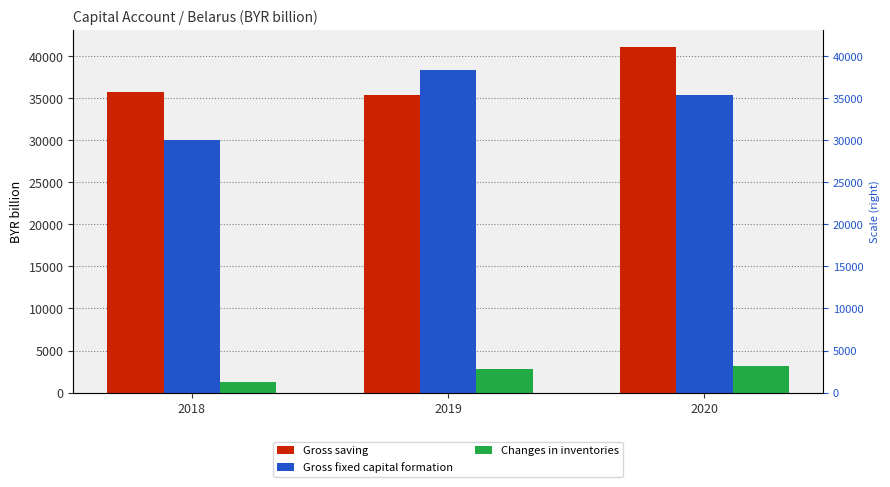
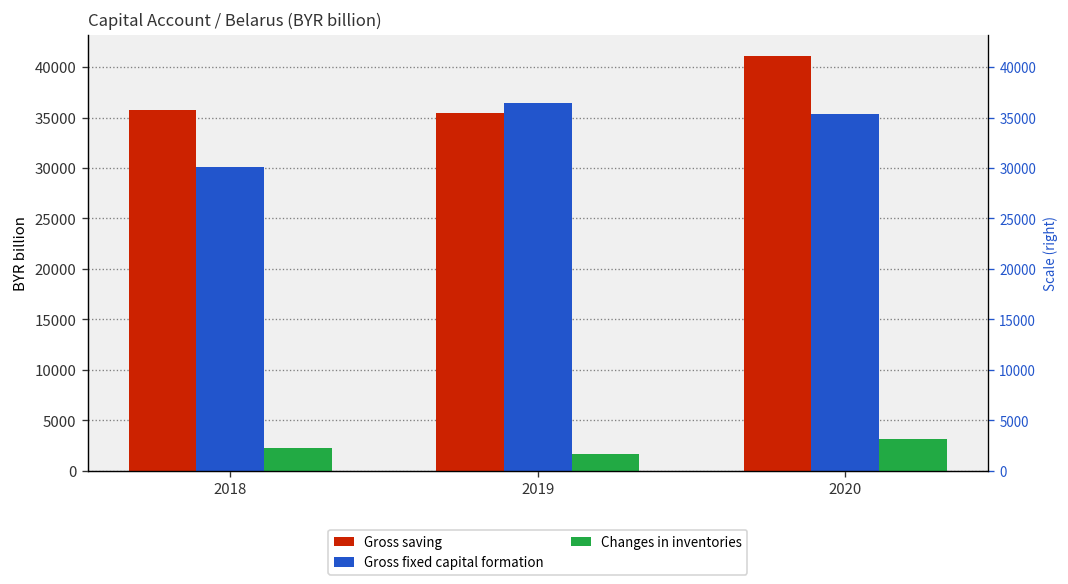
  {
    "Gross saving": {
      "2018": 36000,
      "2019": 35000,
      "2020": 41000
    },
    "Gross fixed capital formation": {
      "2018": 30000,
-     "2019": 38000,
+     "2019": 36000,
      "2020": 35000
    },
    "Changes in inventories": {
-     "2018": 1000,
-     "2019": 3000,
+     "2018": 2000,
+     "2019": 2000,
      "2020": 3000
    }
  }
